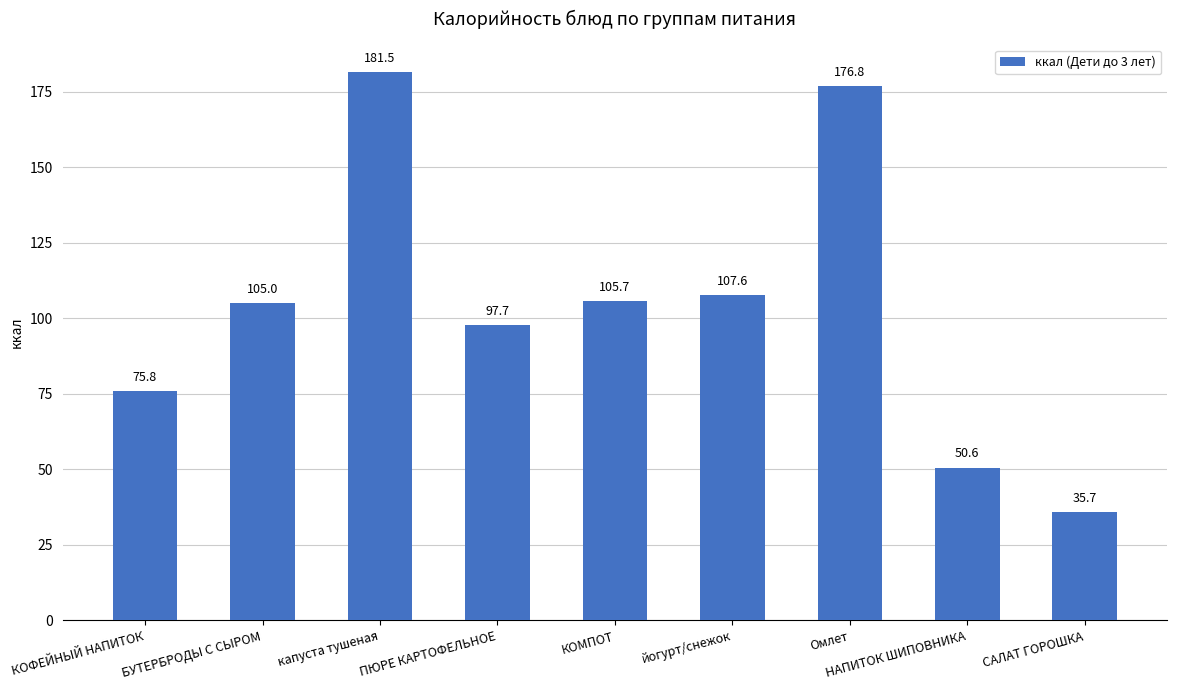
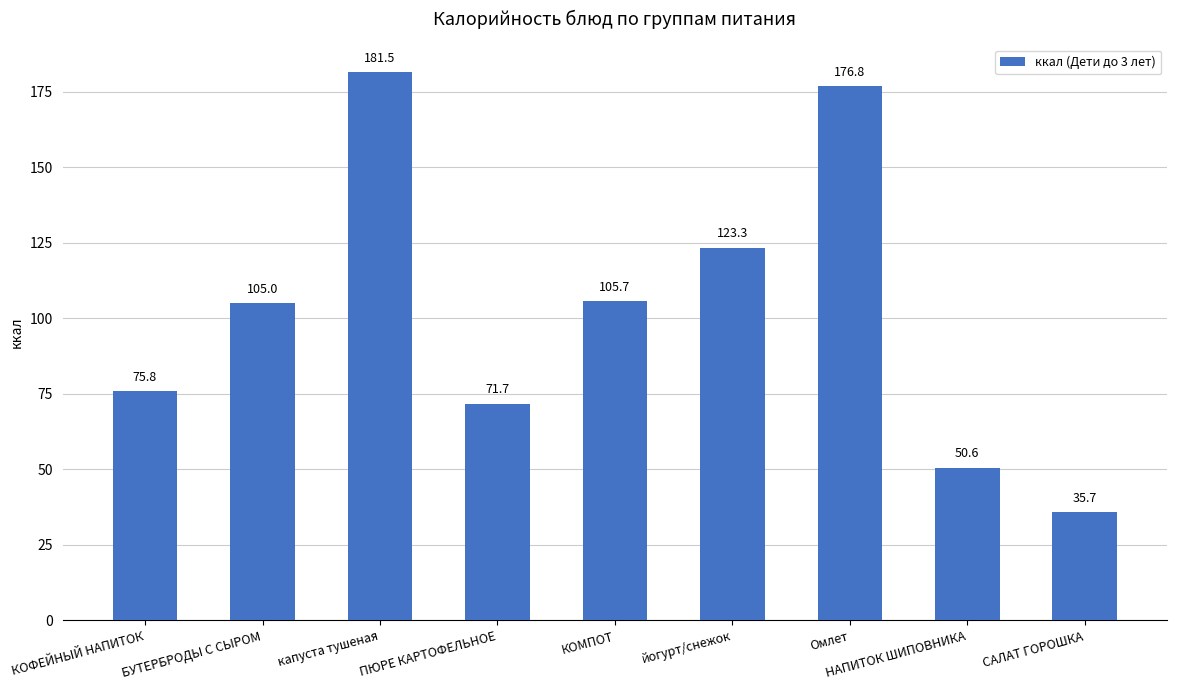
  {
    "КОФЕЙНЫЙ НАПИТОК": 75.8,
    "БУТЕРБРОДЫ С СЫРОМ": 105.0,
    "капуста тушеная": 181.5,
-   "ПЮРЕ КАРТОФЕЛЬНОЕ": 97.7,
+   "ПЮРЕ КАРТОФЕЛЬНОЕ": 71.7,
    "КОМПОТ": 105.7,
-   "йогурт/снежок": 107.6,
+   "йогурт/снежок": 123.3,
    "Омлет": 176.8,
    "НАПИТОК ШИПОВНИКА": 50.6,
    "САЛАТ ГОРОШКА": 35.7
  }
